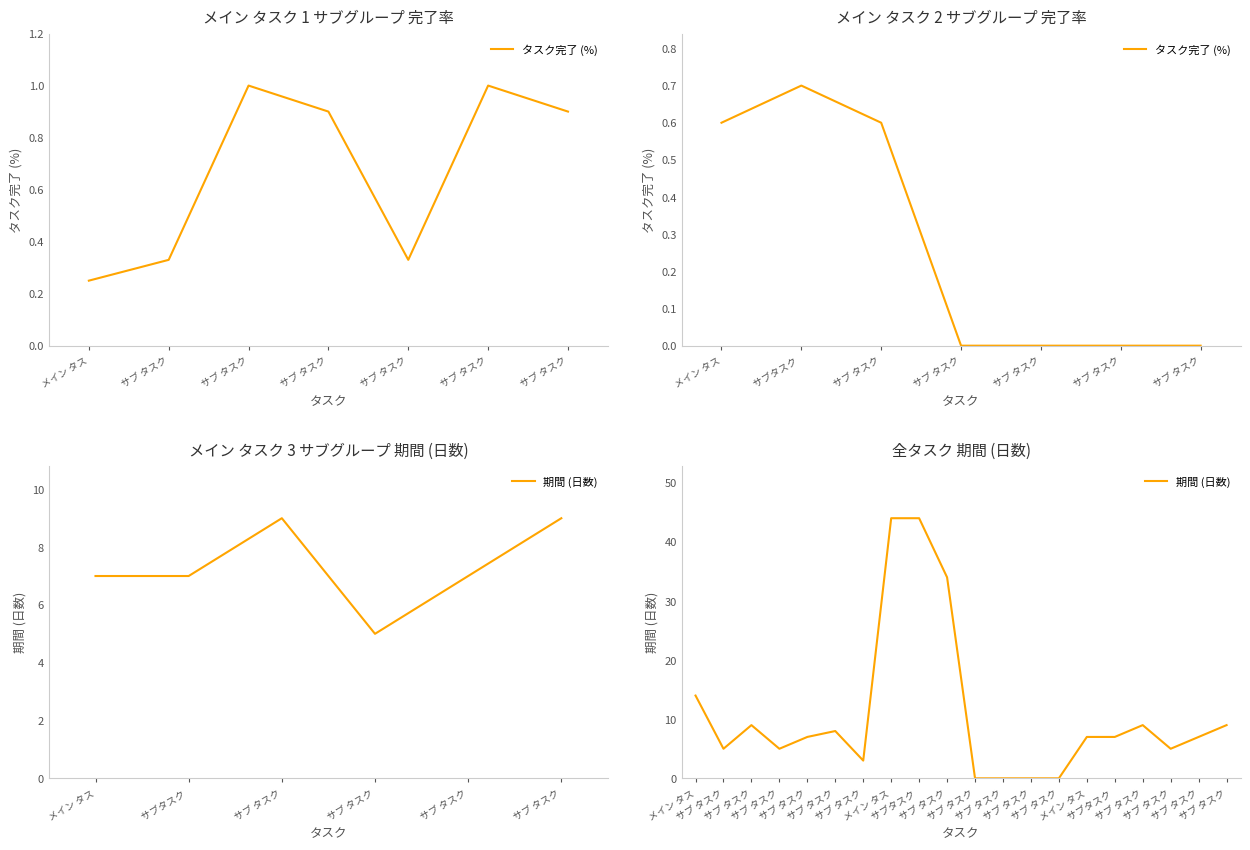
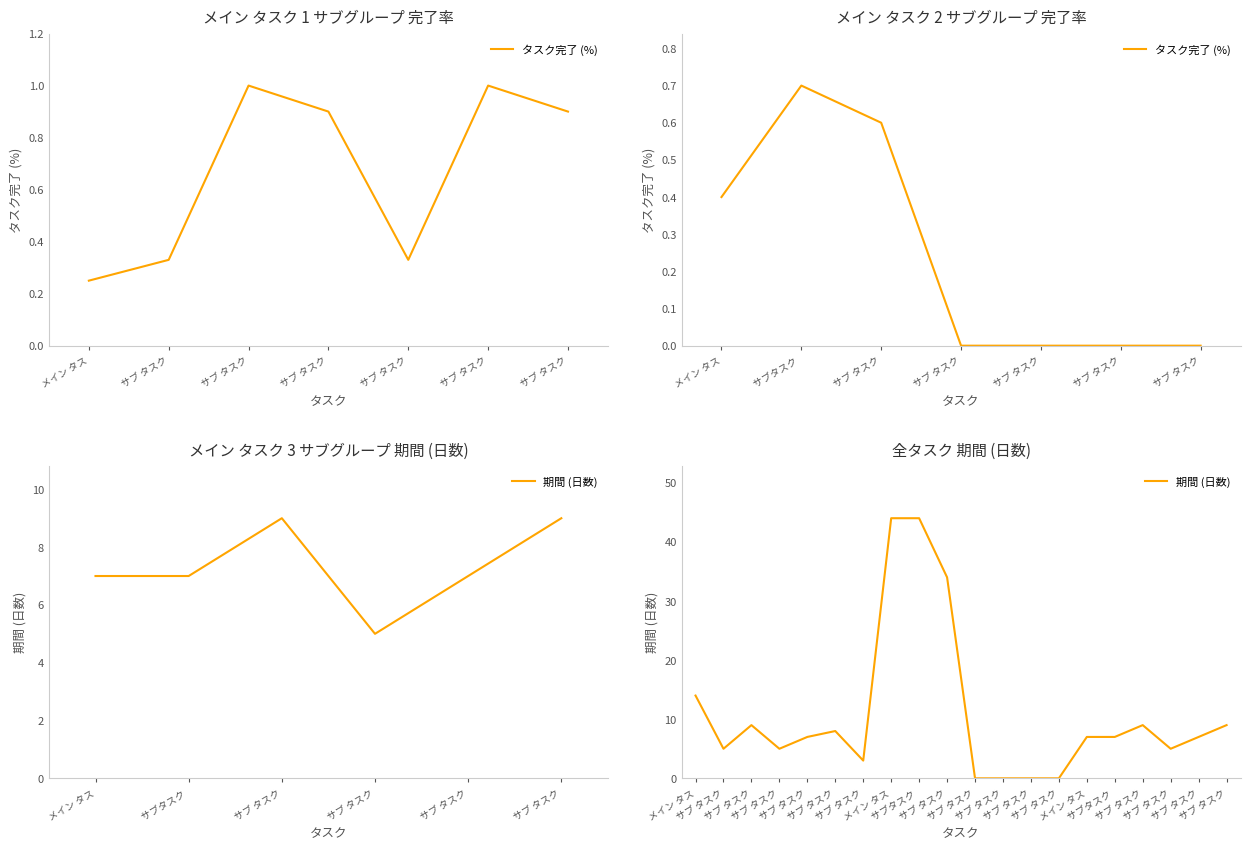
  {
    "メイン タスク 1 サブグループ 完了率": {
      "メイン タス": 0.25
    },
    "メイン タスク 2 サブグループ 完了率": {
-     "メイン タス": 0.6,
+     "メイン タス": 0.4,
      "サブタスク": 0.7
    },
    "メイン タスク 3 サブグループ 期間 (日数)": {
      "メイン タス": 7.0,
      "サブタスク": 7.0
    }
  }
